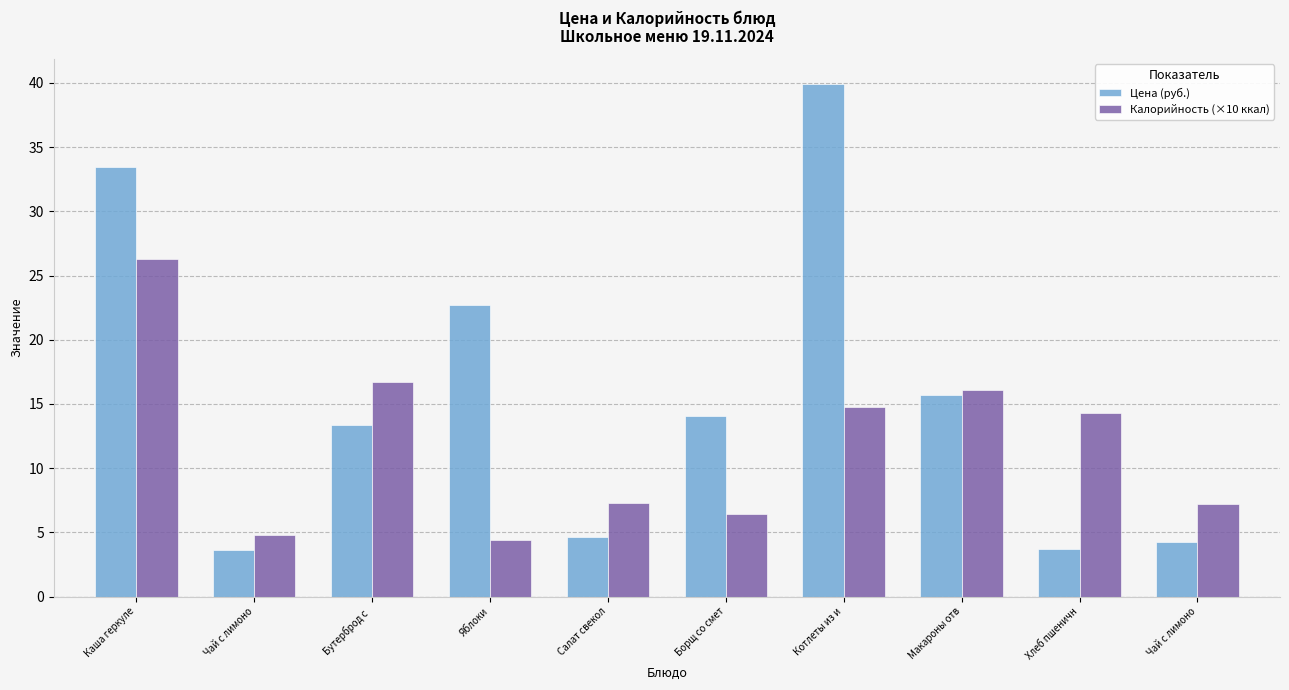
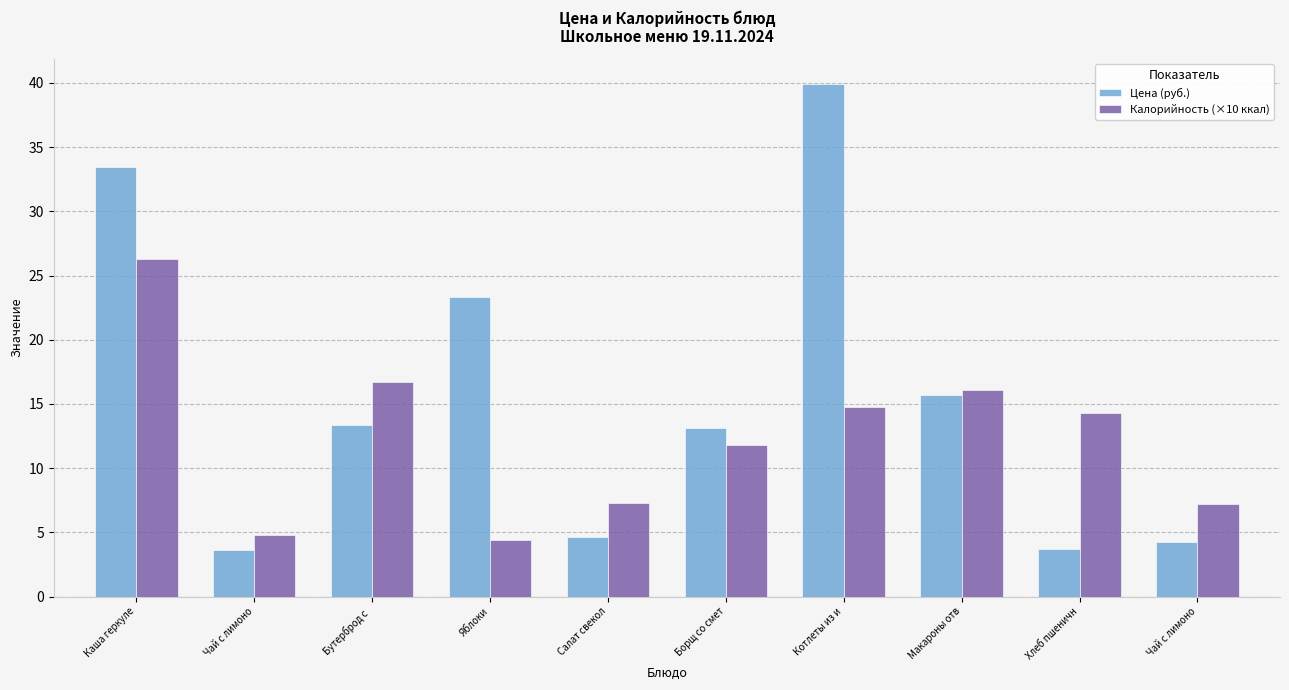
  {
    "Цена (руб.)": {
      "Каша геркуле": 33.5,
      "Бутерброд с": 13.3,
-     "Яблоки": 22.7,
+     "Яблоки": 23.4,
      "Салат свекол": 4.6,
-     "Борщ со смет": 14.1,
+     "Борщ со смет": 13.1,
      "Котлеты из и": 39.9,
      "Макароны отв": 15.7,
      "Хлеб пшеничн": 3.7
    },
    "Калорийность (×10 ккал)": {
      "Каша геркуле": 26.3,
      "Бутерброд с": 16.7,
      "Яблоки": 4.4,
      "Салат свекол": 7.3,
-     "Борщ со смет": 6.4,
+     "Борщ со смет": 11.8,
      "Котлеты из и": 14.8,
      "Макароны отв": 16.1,
      "Хлеб пшеничн": 14.3
    }
  }
